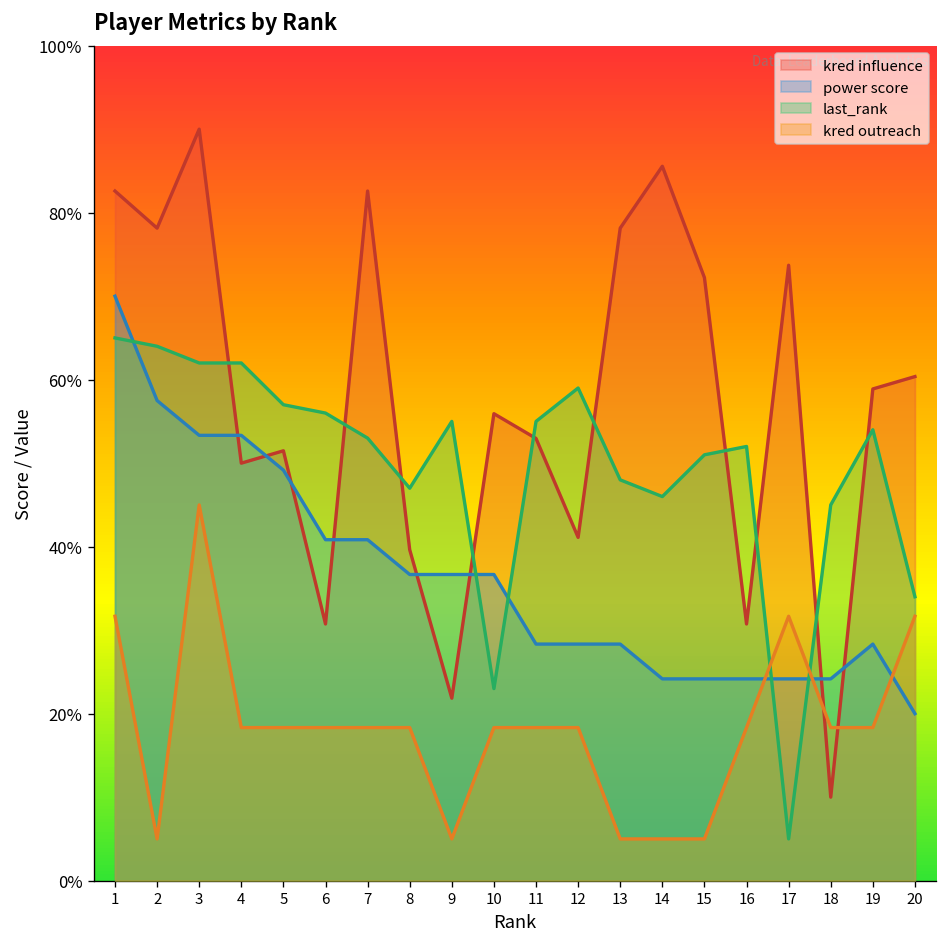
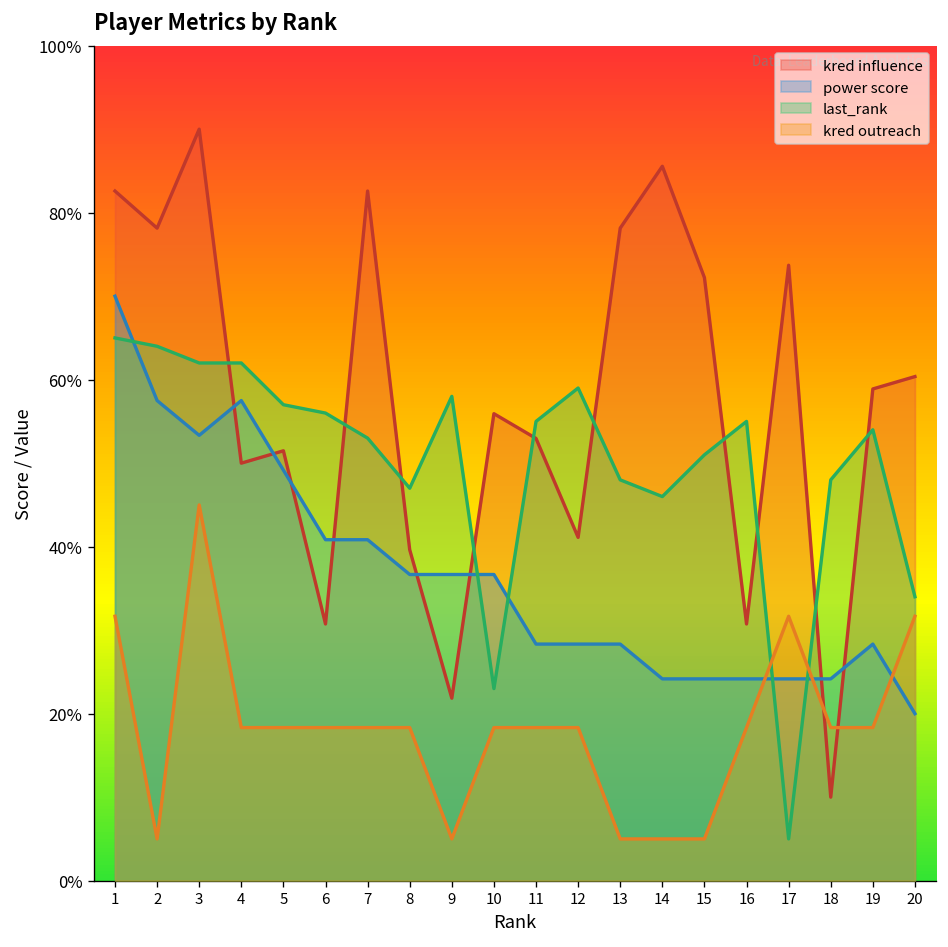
  {
    "power score": {
      "1": "70%",
      "2": "58%",
      "3": "53%",
-     "4": "53%",
+     "4": "58%",
      "5": "49%",
      "6": "41%",
      "7": "41%",
      "8": "37%",
      "9": "37%",
      "10": "37%",
      "11": "28%",
      "12": "28%",
      "13": "28%",
      "14": "24%",
      "15": "24%",
      "16": "24%",
      "17": "24%",
      "18": "24%",
      "19": "28%",
      "20": "20%"
    },
    "last_rank": {
      "1": "65%",
      "2": "64%",
      "3": "62%",
      "4": "62%",
      "5": "57%",
      "6": "56%",
      "7": "53%",
      "8": "47%",
-     "9": "55%",
+     "9": "58%",
      "10": "23%",
      "11": "55%",
      "12": "59%",
      "13": "48%",
      "14": "46%",
      "15": "51%",
-     "16": "52%",
+     "16": "55%",
      "17": "5%",
-     "18": "45%",
+     "18": "48%",
      "19": "54%",
      "20": "34%"
    }
  }
